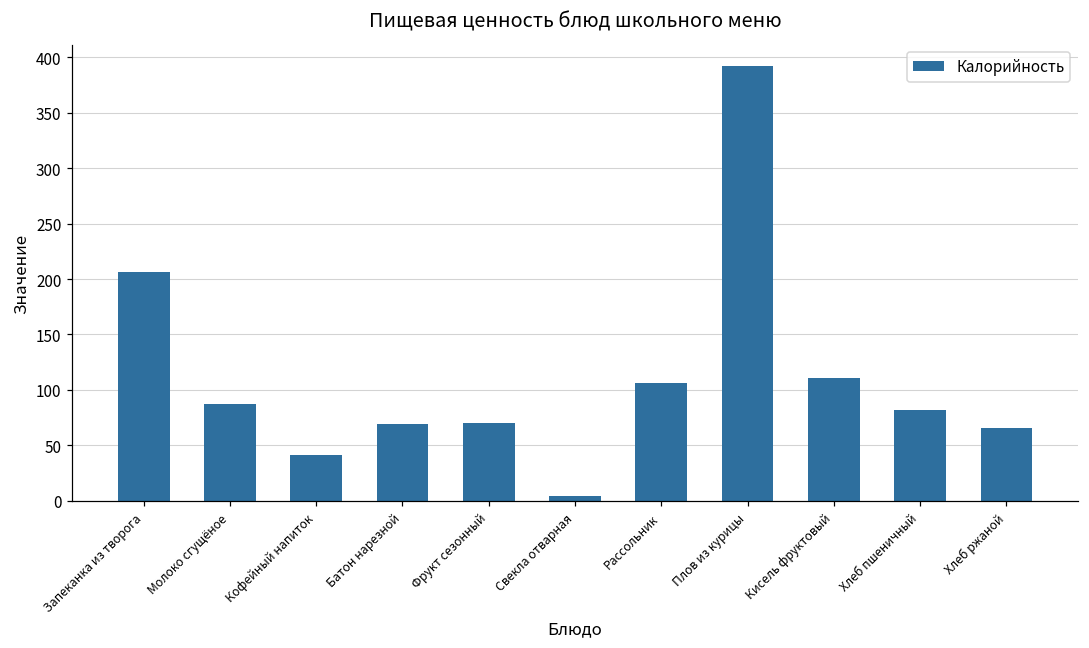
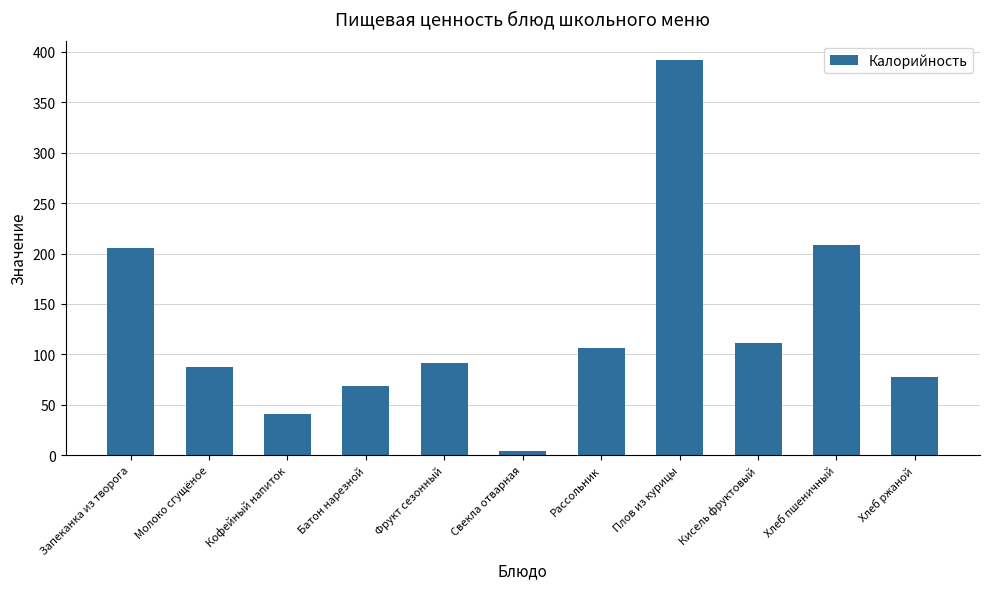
  {
    "Запеканка из творога": 206,
    "Молоко сгущёное": 88,
    "Кофейный напиток": 41,
    "Батон нарезной": 69,
-   "Фрукт сезонный": 71,
+   "Фрукт сезонный": 91,
    "Свекла отварная": 5,
    "Рассольник": 106,
    "Плов из курицы": 392,
    "Кисель фруктовый": 111,
-   "Хлеб пшеничный": 82,
-   "Хлеб ржаной": 66
+   "Хлеб пшеничный": 209,
+   "Хлеб ржаной": 78
  }
